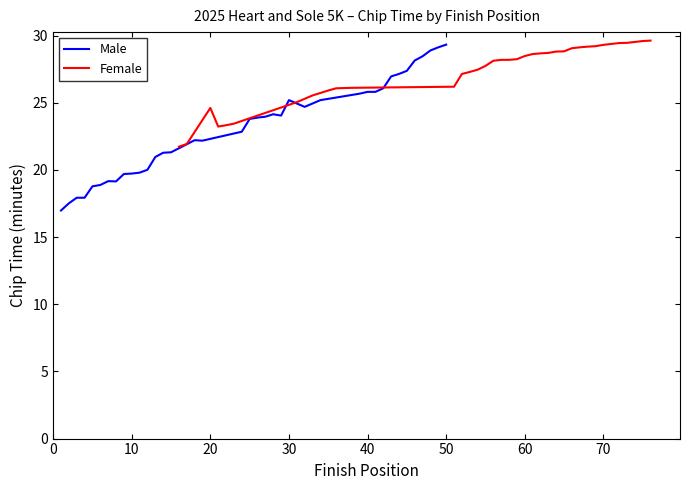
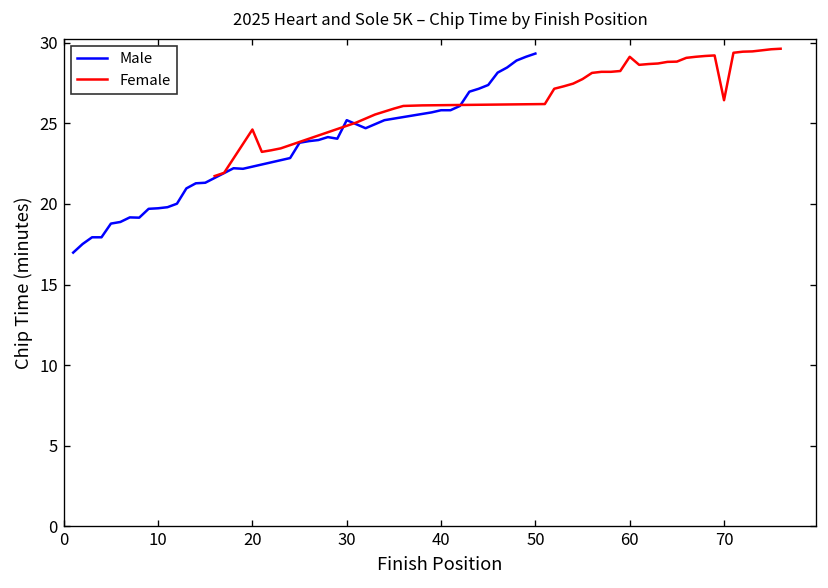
  {
    "Male": {
      "10": 19.7,
      "30": 25.2,
      "40": 25.8,
      "50": 29.3
    },
    "Female": {
      "20": 24.6,
-     "60": 28.5,
-     "70": 29.3
+     "60": 29.1,
+     "70": 26.4
    }
  }
